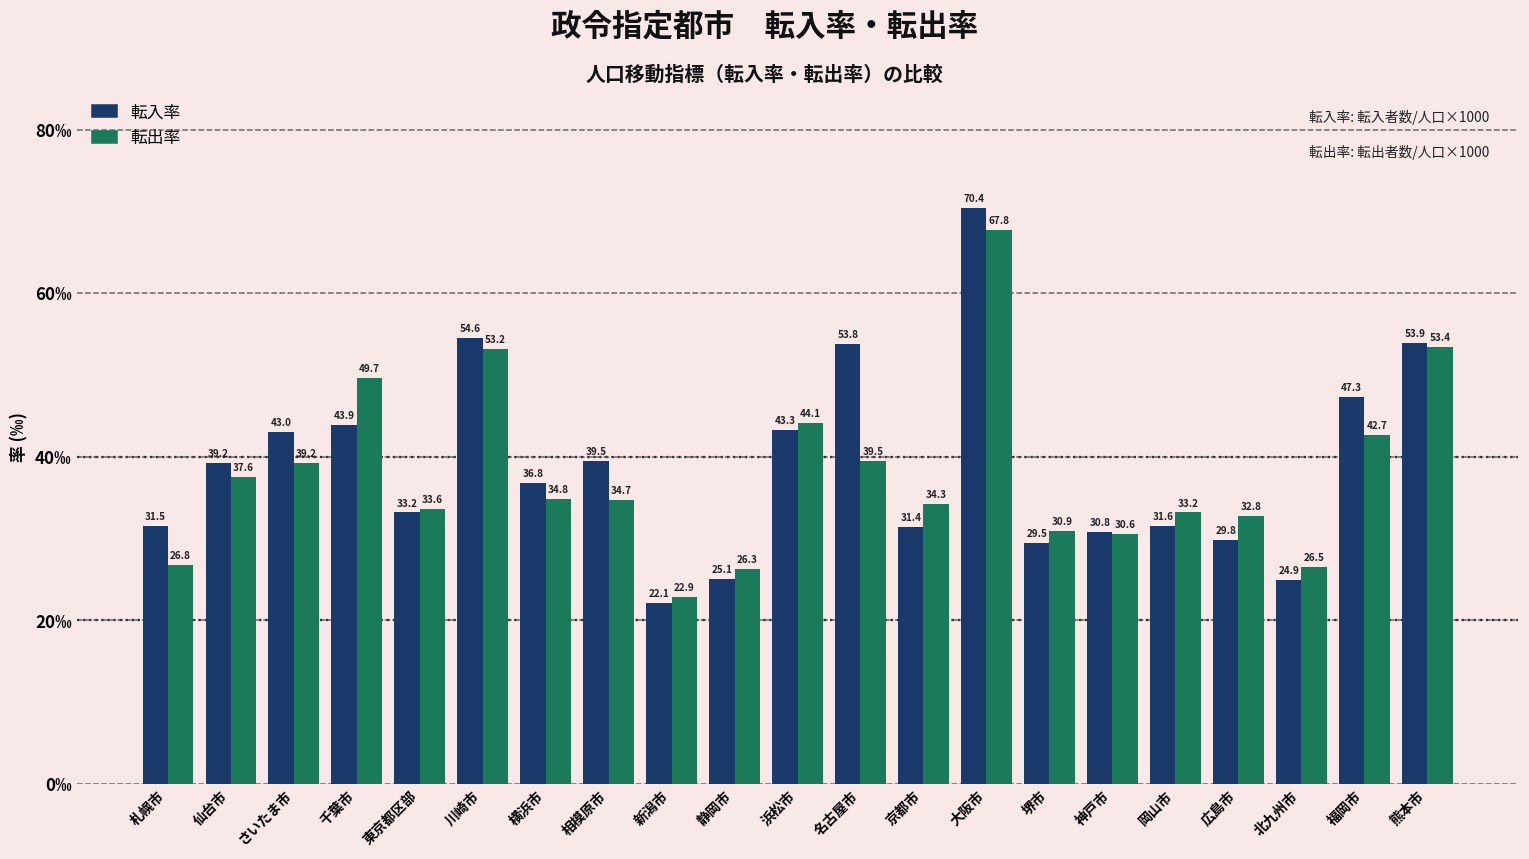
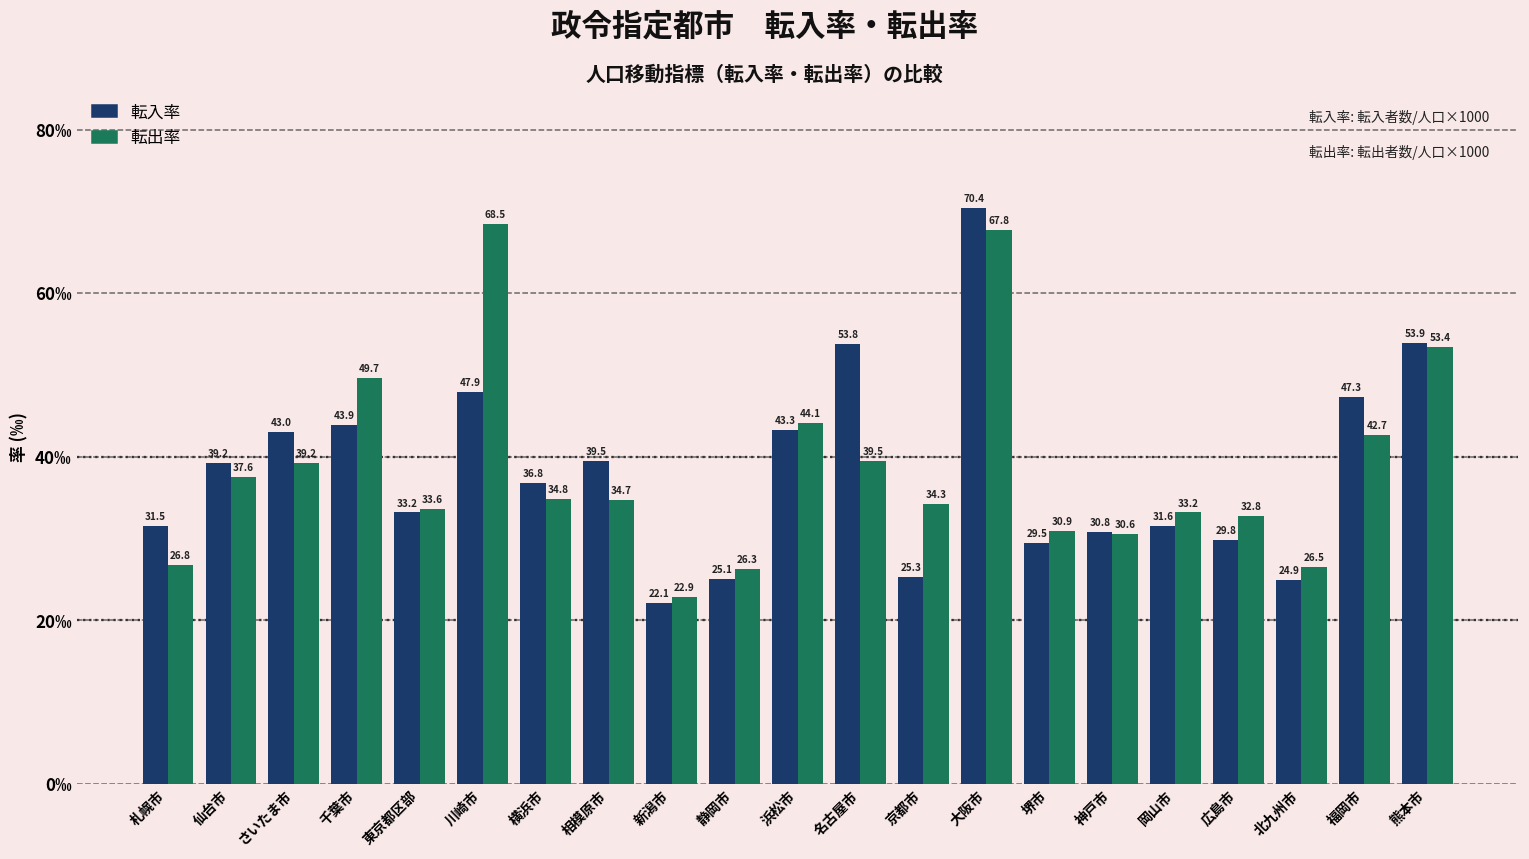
  {
    "転入率": {
      "札幌市": 31.5,
      "仙台市": 39.2,
      "さいたま市": 43.0,
      "千葉市": 43.9,
      "東京都区部": 33.2,
-     "川崎市": 54.6,
+     "川崎市": 47.9,
      "横浜市": 36.8,
      "相模原市": 39.5,
      "新潟市": 22.1,
      "静岡市": 25.1,
      "浜松市": 43.3,
      "名古屋市": 53.8,
-     "京都市": 31.4,
+     "京都市": 25.3,
      "大阪市": 70.4,
      "堺市": 29.5,
      "神戸市": 30.8,
      "岡山市": 31.6,
      "広島市": 29.8,
      "北九州市": 24.9,
      "福岡市": 47.3,
      "熊本市": 53.9
    },
    "転出率": {
      "札幌市": 26.8,
      "仙台市": 37.6,
      "さいたま市": 39.2,
      "千葉市": 49.7,
      "東京都区部": 33.6,
-     "川崎市": 53.2,
+     "川崎市": 68.5,
      "横浜市": 34.8,
      "相模原市": 34.7,
      "新潟市": 22.9,
      "静岡市": 26.3,
      "浜松市": 44.1,
      "名古屋市": 39.5,
      "京都市": 34.3,
      "大阪市": 67.8,
      "堺市": 30.9,
      "神戸市": 30.6,
      "岡山市": 33.2,
      "広島市": 32.8,
      "北九州市": 26.5,
      "福岡市": 42.7,
      "熊本市": 53.4
    }
  }
